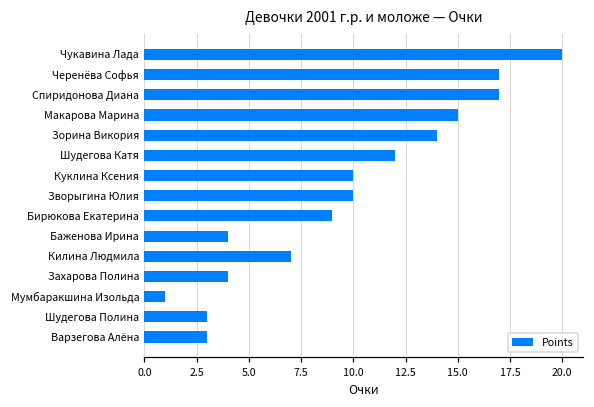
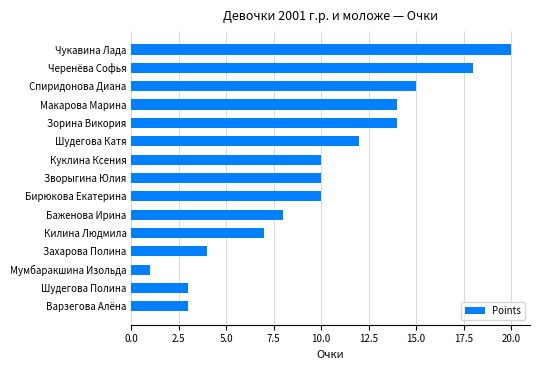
  {
    "Чукавина Лада": 20,
-   "Черенёва Софья": 17,
-   "Спиридонова Диана": 17,
-   "Макарова Марина": 15,
+   "Черенёва Софья": 18,
+   "Спиридонова Диана": 15,
+   "Макарова Марина": 14,
    "Зорина Викория": 14,
    "Шудегова Катя": 12,
    "Куклина Ксения": 10,
    "Зворыгина Юлия": 10,
-   "Бирюкова Екатерина": 9,
-   "Баженова Ирина": 4,
+   "Бирюкова Екатерина": 10,
+   "Баженова Ирина": 8,
    "Килина Людмила": 7,
    "Захарова Полина": 4,
    "Мумбаракшина Изольда": 1,
    "Шудегова Полина": 3,
    "Варзегова Алёна": 3
  }
